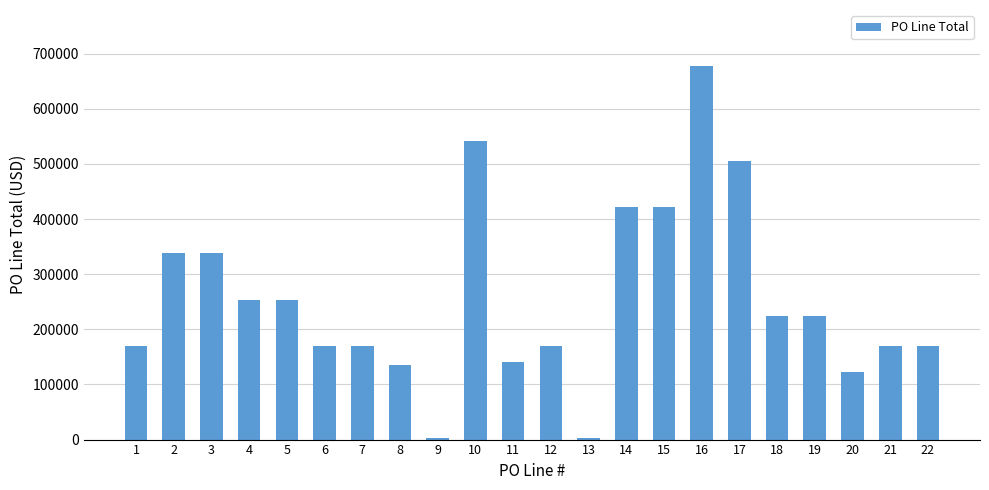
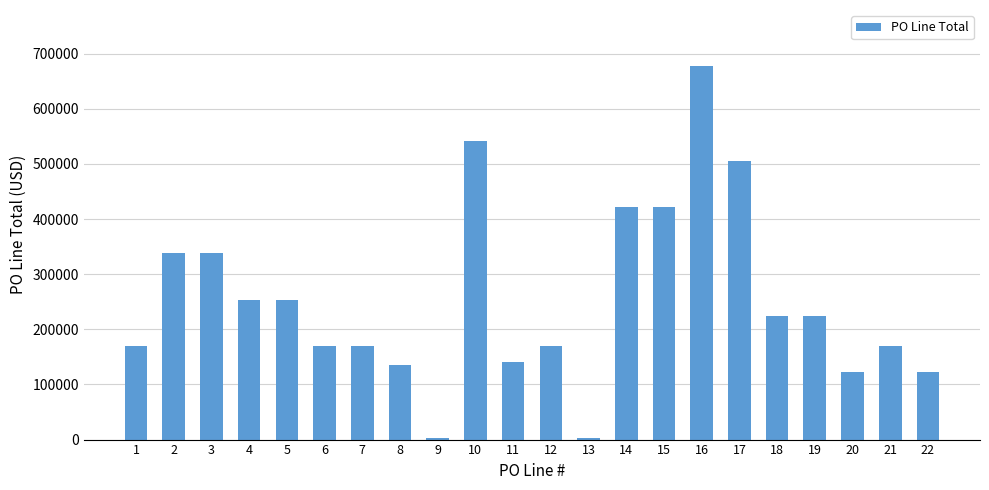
  {
    "1": 170000,
    "2": 340000,
    "3": 340000,
    "4": 250000,
    "5": 250000,
    "6": 170000,
    "7": 170000,
    "8": 140000,
    "10": 540000,
    "11": 140000,
    "12": 170000,
    "14": 420000,
    "15": 420000,
    "16": 680000,
    "17": 510000,
    "18": 230000,
    "19": 230000,
    "20": 120000,
    "21": 170000,
-   "22": 170000
+   "22": 120000
  }
